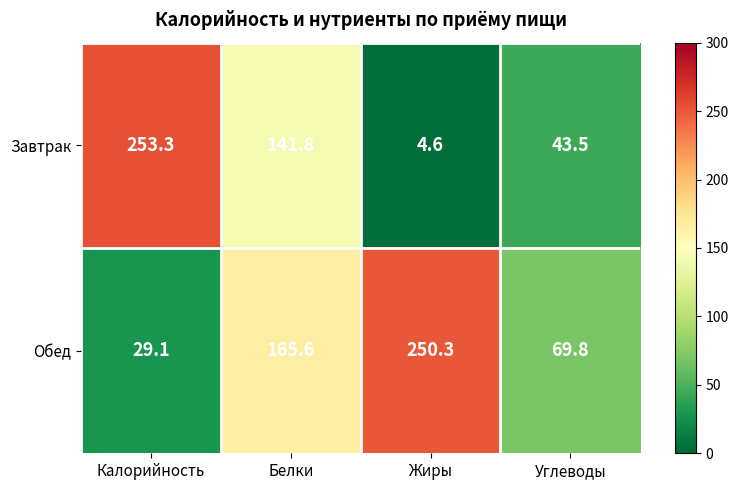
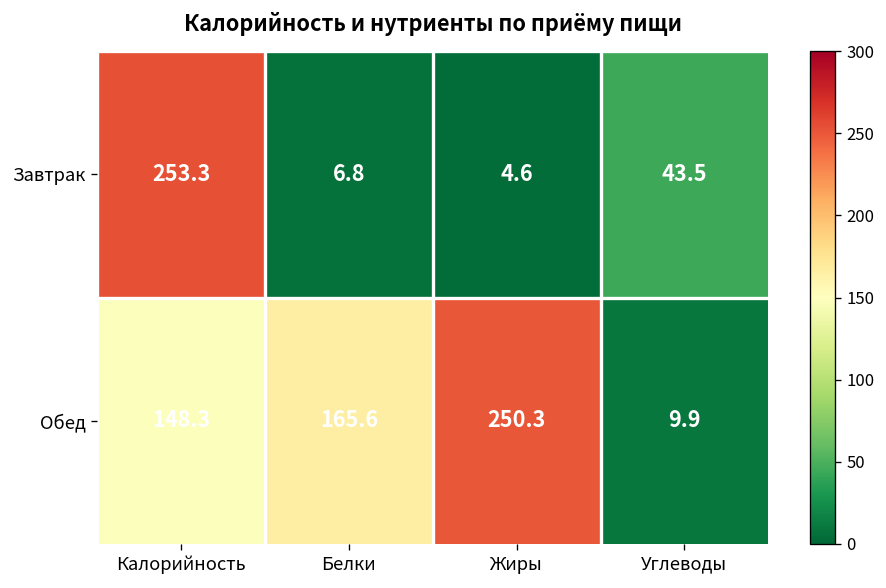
  {
    "Завтрак": {
      "Калорийность": 253.3,
-     "Белки": 141.8,
+     "Белки": 6.8,
      "Жиры": 4.6,
      "Углеводы": 43.5
    },
    "Обед": {
-     "Калорийность": 29.1,
+     "Калорийность": 148.3,
      "Белки": 165.6,
      "Жиры": 250.3,
-     "Углеводы": 69.8
+     "Углеводы": 9.9
    }
  }
